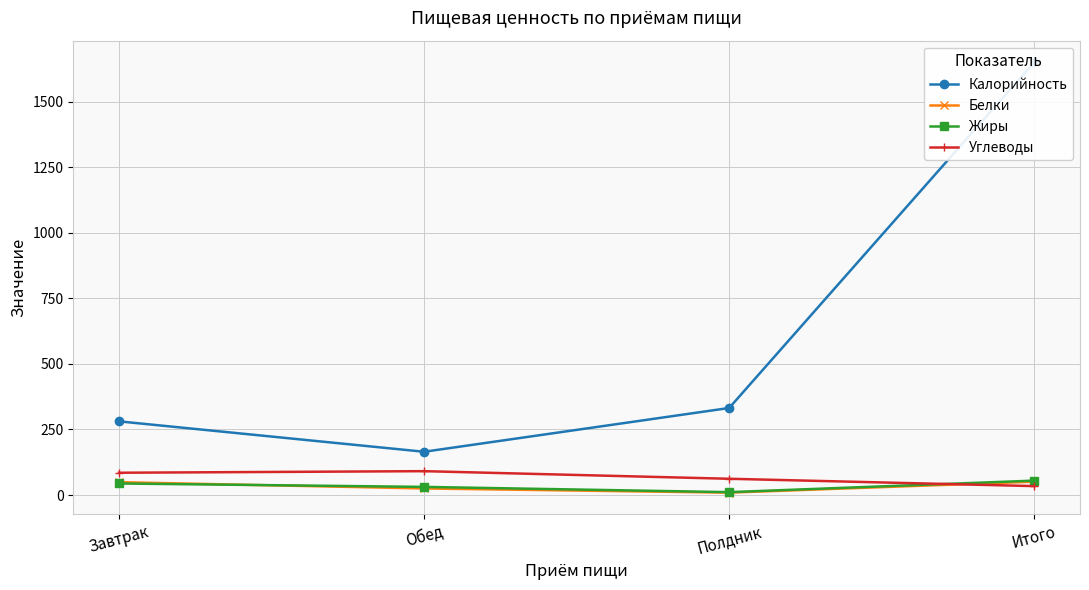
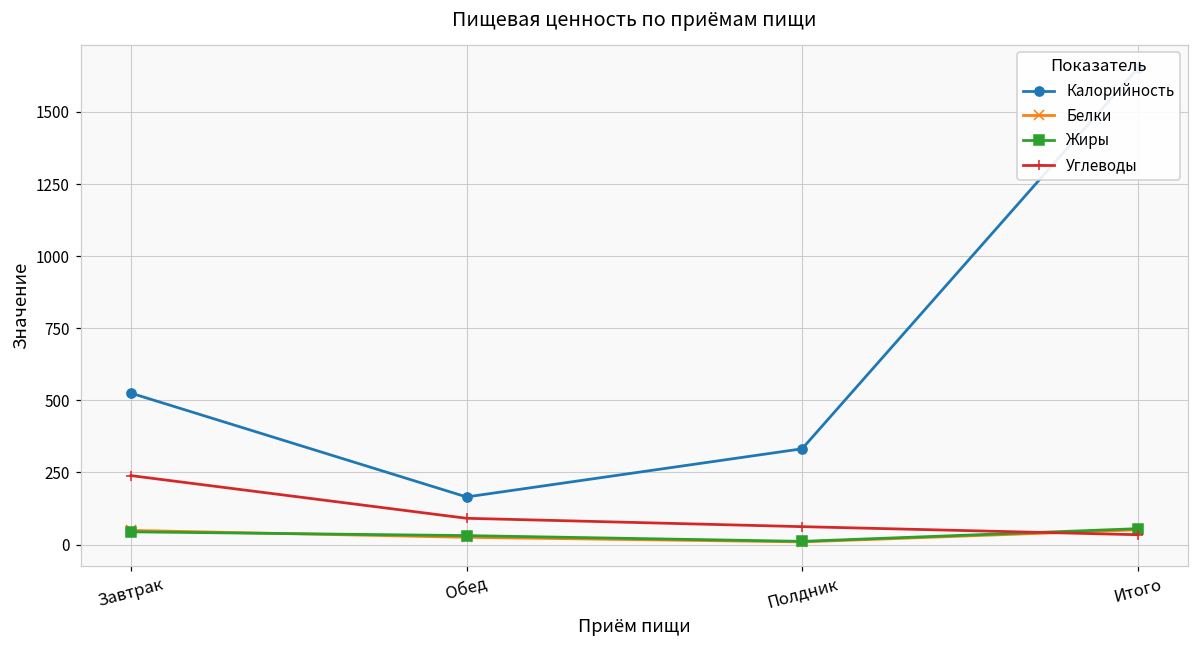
  {
    "Калорийность": {
-     "Завтрак": 280,
+     "Завтрак": 530,
      "Обед": 170,
      "Полдник": 330
    },
    "Углеводы": {
-     "Завтрак": 90,
+     "Завтрак": 240,
      "Обед": 90,
      "Полдник": 60,
      "Итого": 30
    }
  }
